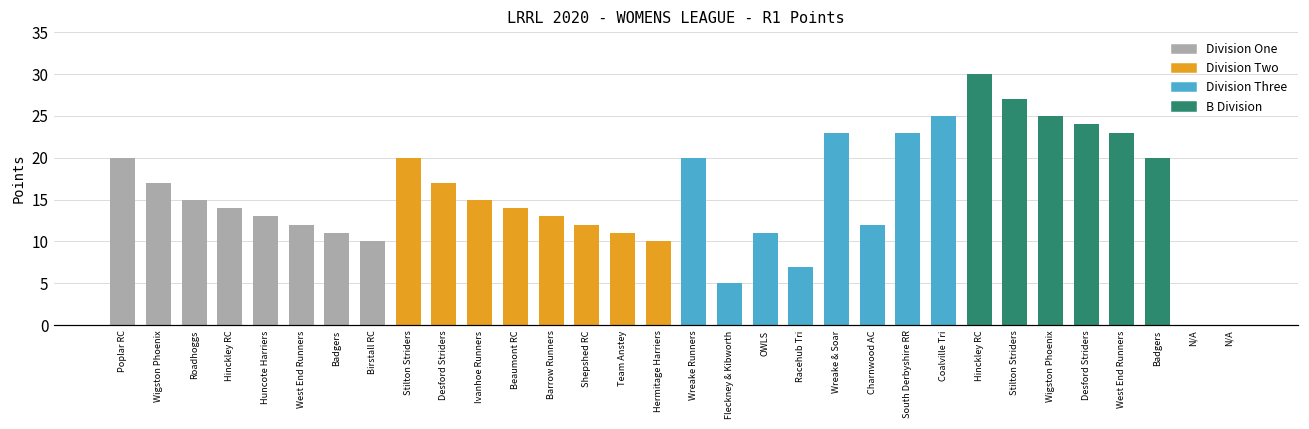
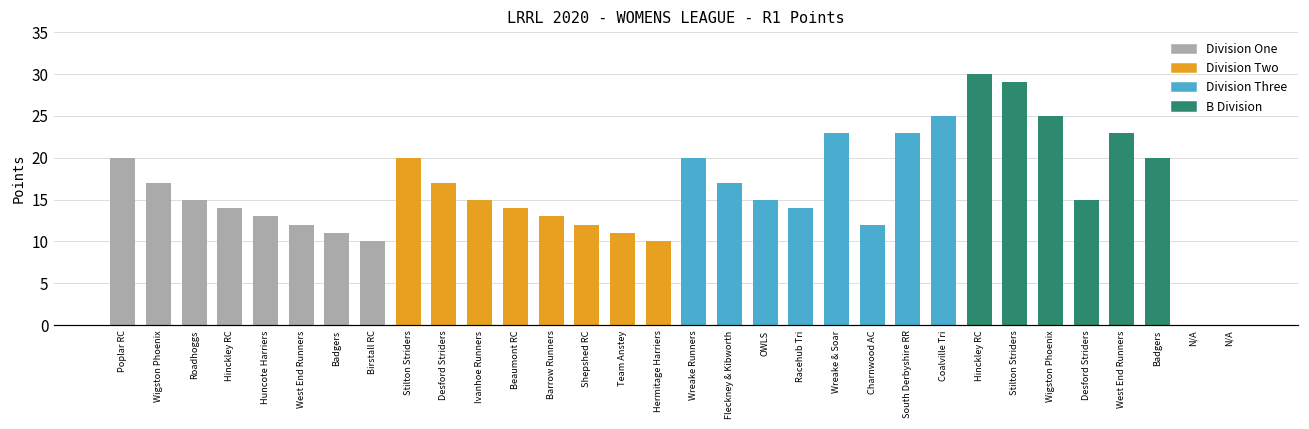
  {
    "Division Two": {
      "Stilton Striders": 20,
      "Desford Striders": 17,
      "Ivanhoe Runners": 15,
      "Beaumont RC": 14,
      "Barrow Runners": 13,
      "Shepshed RC": 12,
      "Team Anstey": 11,
      "Hermitage Harriers": 10
    },
    "Division Three": {
      "Wreake Runners": 20,
-     "Fleckney & Kibworth": 5,
-     "OWLS": 11,
-     "Racehub Tri": 7,
+     "Fleckney & Kibworth": 17,
+     "OWLS": 15,
+     "Racehub Tri": 14,
      "Wreake & Soar": 23,
      "Charnwood AC": 12,
      "South Derbyshire RR": 23,
      "Coalville Tri": 25
    },
    "B Division": {
      "Hinckley RC": 30,
-     "Stilton Striders": 27,
+     "Stilton Striders": 29,
      "Wigston Phoenix": 25,
-     "Desford Striders": 24,
+     "Desford Striders": 15,
      "West End Runners": 23,
      "Badgers": 20
    }
  }
